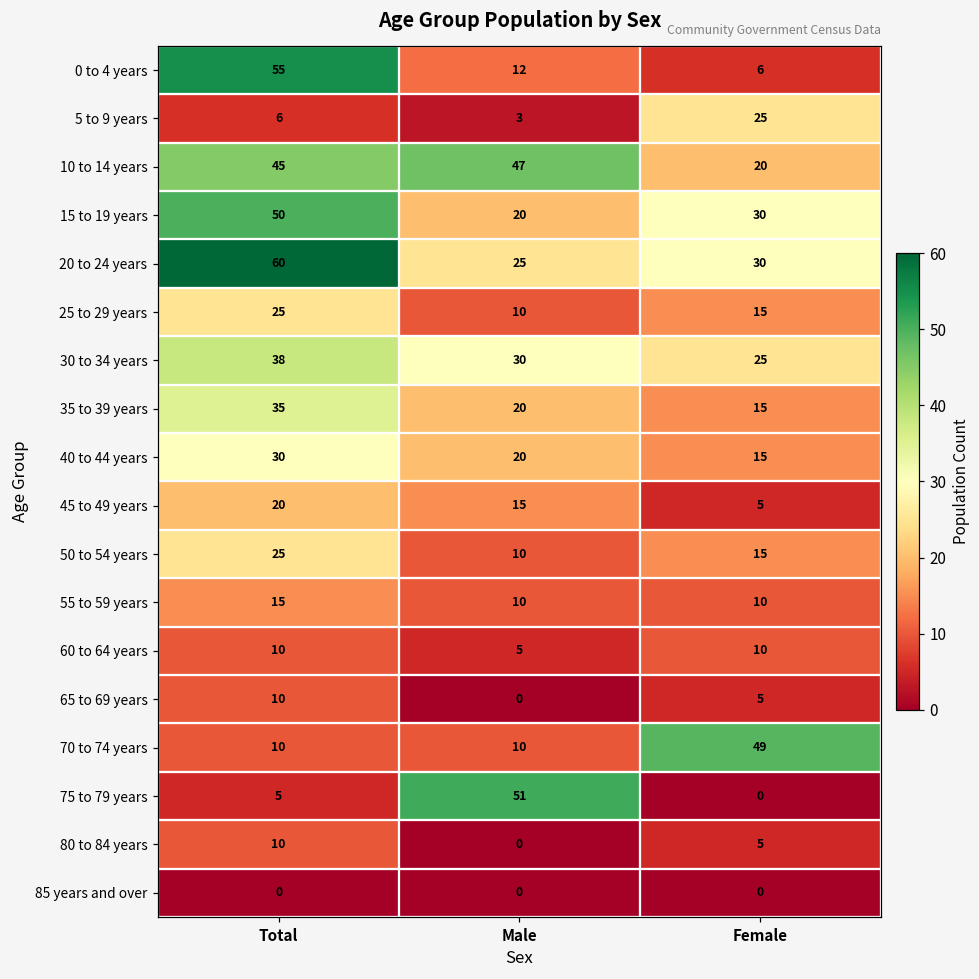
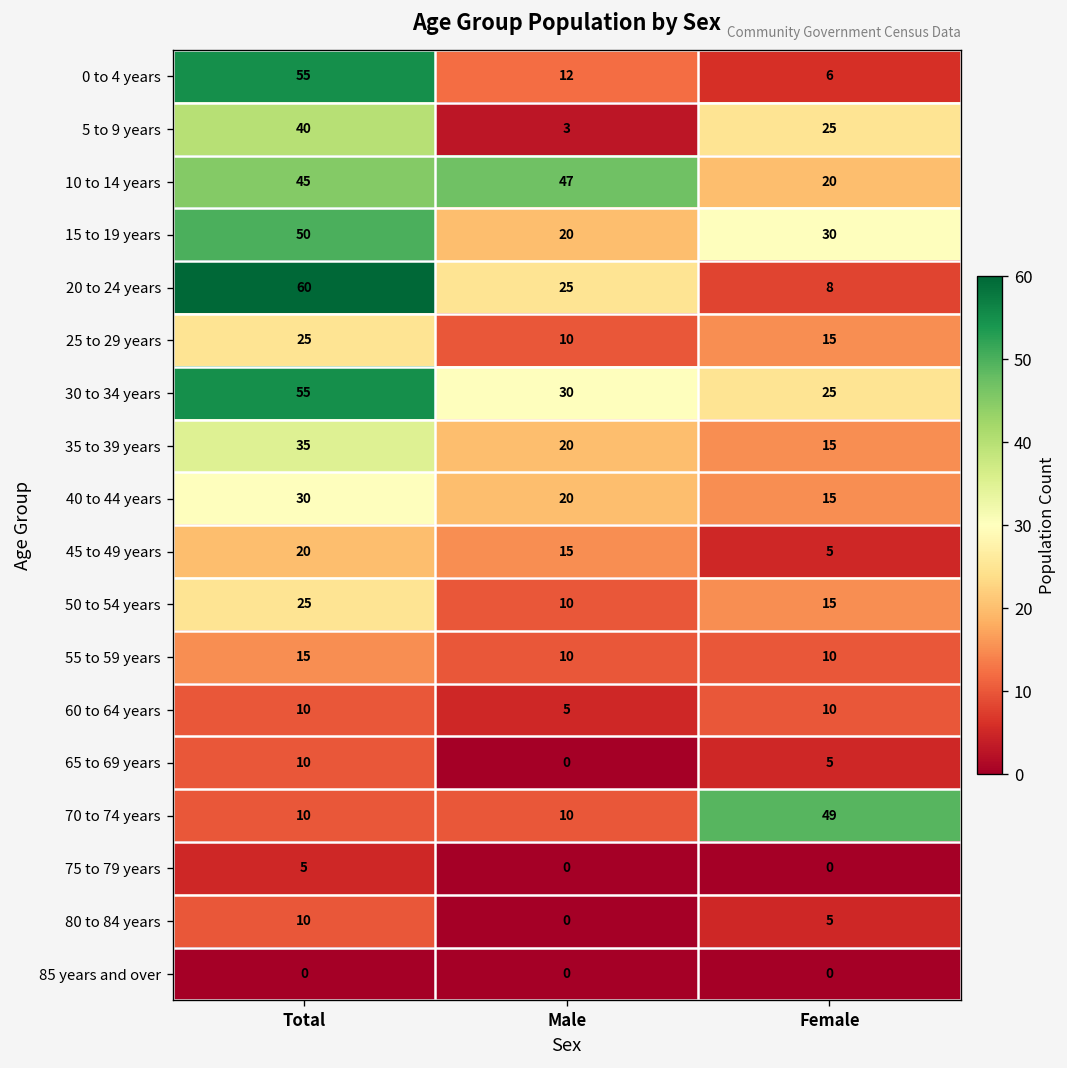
  {
    "0 to 4 years": {
      "Total": 55,
      "Male": 12,
      "Female": 6
    },
    "5 to 9 years": {
-     "Total": 6,
+     "Total": 40,
      "Male": 3,
      "Female": 25
    },
    "10 to 14 years": {
      "Total": 45,
      "Male": 47,
      "Female": 20
    },
    "15 to 19 years": {
      "Total": 50,
      "Male": 20,
      "Female": 30
    },
    "20 to 24 years": {
      "Total": 60,
      "Male": 25,
-     "Female": 30
+     "Female": 8
    },
    "25 to 29 years": {
      "Total": 25,
      "Male": 10,
      "Female": 15
    },
    "30 to 34 years": {
-     "Total": 38,
+     "Total": 55,
      "Male": 30,
      "Female": 25
    },
    "35 to 39 years": {
      "Total": 35,
      "Male": 20,
      "Female": 15
    },
    "40 to 44 years": {
      "Total": 30,
      "Male": 20,
      "Female": 15
    },
    "45 to 49 years": {
      "Total": 20,
      "Male": 15,
      "Female": 5
    },
    "50 to 54 years": {
      "Total": 25,
      "Male": 10,
      "Female": 15
    },
    "55 to 59 years": {
      "Total": 15,
      "Male": 10,
      "Female": 10
    },
    "60 to 64 years": {
      "Total": 10,
      "Male": 5,
      "Female": 10
    },
    "65 to 69 years": {
      "Total": 10,
      "Male": 0,
      "Female": 5
    },
    "70 to 74 years": {
      "Total": 10,
      "Male": 10,
      "Female": 49
    },
    "75 to 79 years": {
      "Total": 5,
-     "Male": 51,
+     "Male": 0,
      "Female": 0
    },
    "80 to 84 years": {
      "Total": 10,
      "Male": 0,
      "Female": 5
    },
    "85 years and over": {
      "Total": 0,
      "Male": 0,
      "Female": 0
    }
  }
